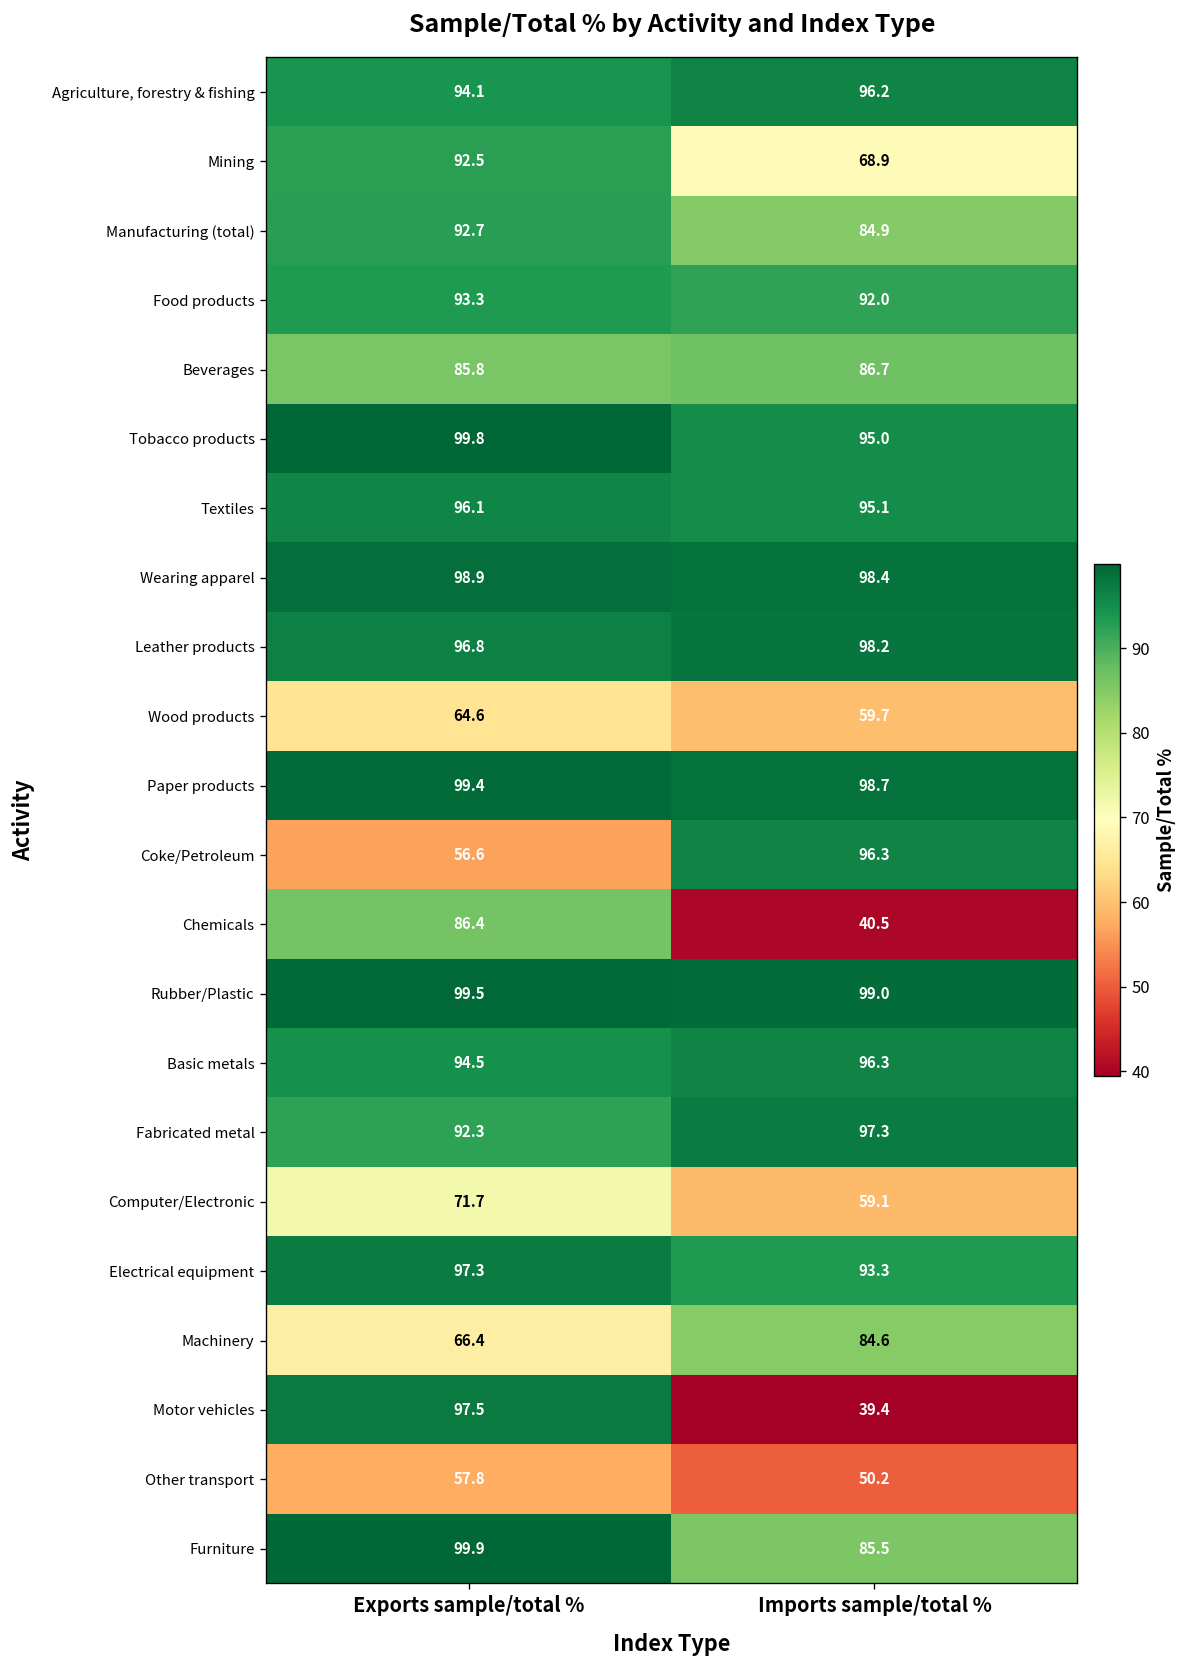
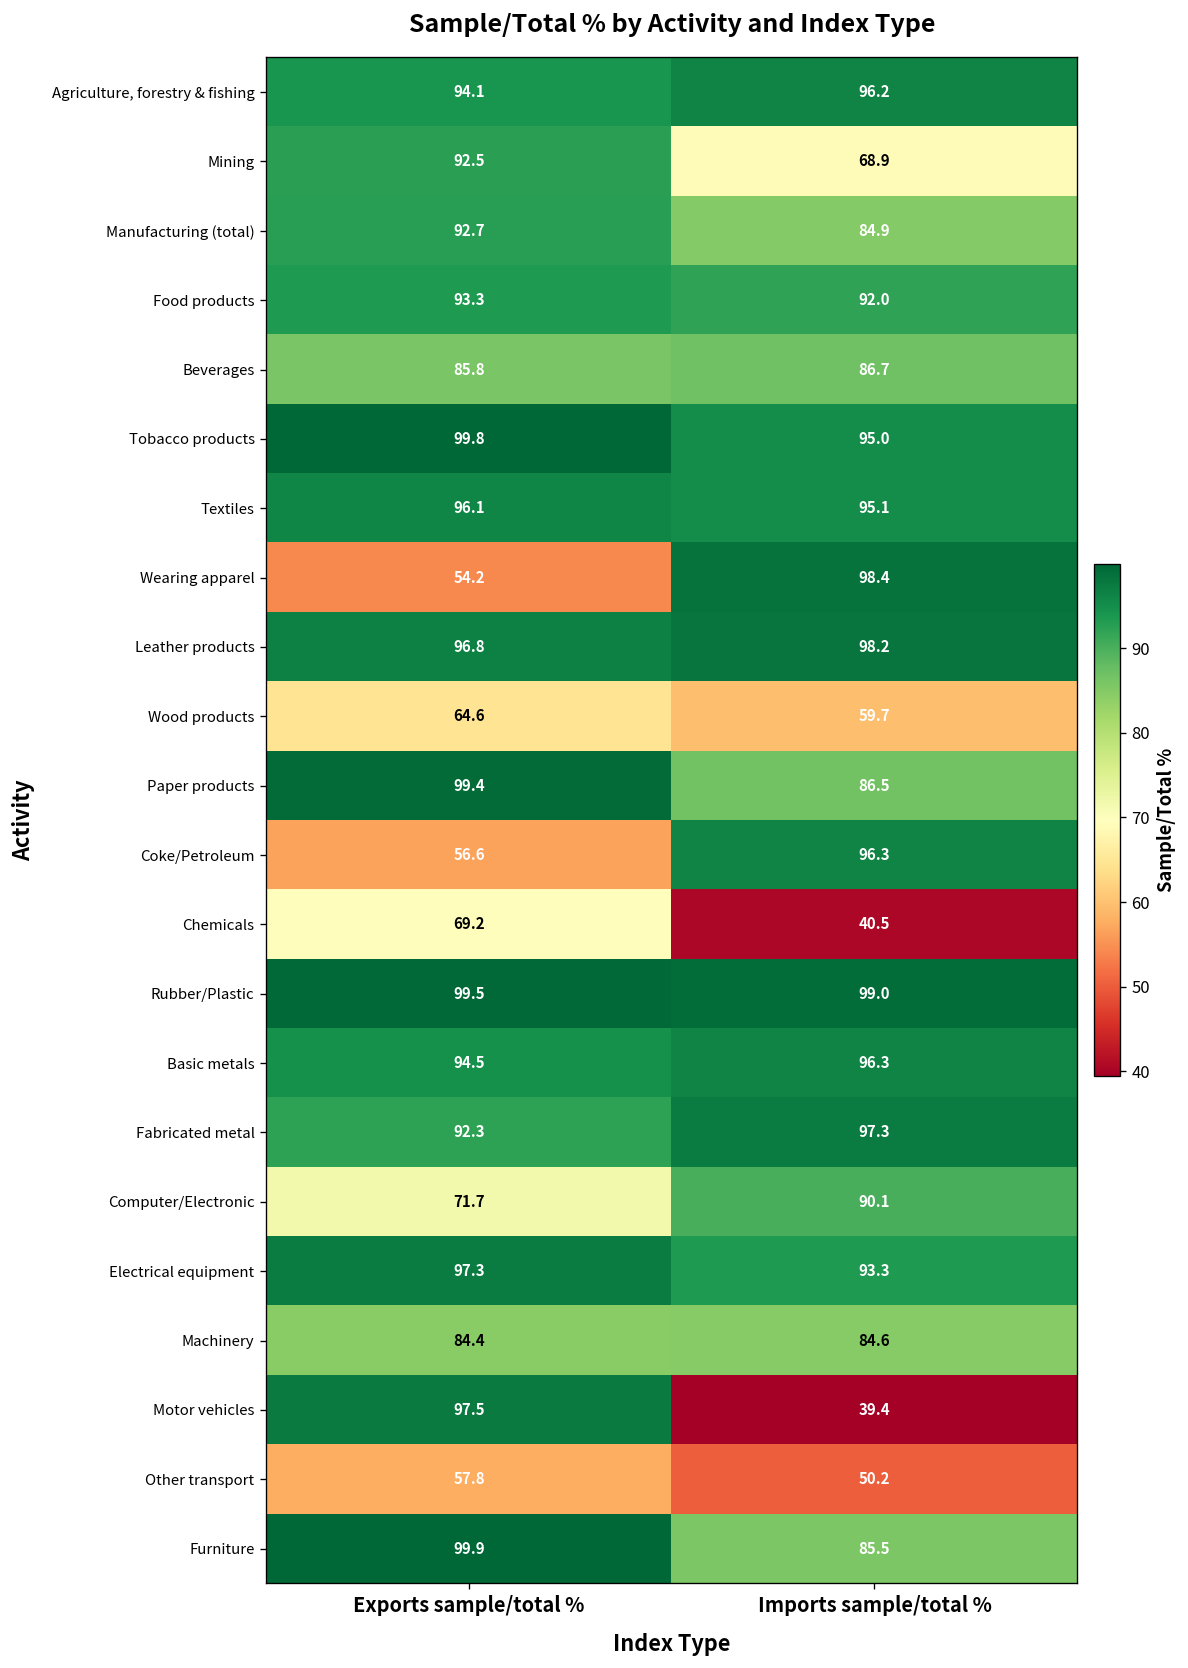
  {
    "Agriculture, forestry & fishing": {
      "Exports sample/total %": 94.1,
      "Imports sample/total %": 96.2
    },
    "Mining": {
      "Exports sample/total %": 92.5,
      "Imports sample/total %": 68.9
    },
    "Manufacturing (total)": {
      "Exports sample/total %": 92.7,
      "Imports sample/total %": 84.9
    },
    "Food products": {
      "Exports sample/total %": 93.3,
      "Imports sample/total %": 92.0
    },
    "Beverages": {
      "Exports sample/total %": 85.8,
      "Imports sample/total %": 86.7
    },
    "Tobacco products": {
      "Exports sample/total %": 99.8,
      "Imports sample/total %": 95.0
    },
    "Textiles": {
      "Exports sample/total %": 96.1,
      "Imports sample/total %": 95.1
    },
    "Wearing apparel": {
-     "Exports sample/total %": 98.9,
+     "Exports sample/total %": 54.2,
      "Imports sample/total %": 98.4
    },
    "Leather products": {
      "Exports sample/total %": 96.8,
      "Imports sample/total %": 98.2
    },
    "Wood products": {
      "Exports sample/total %": 64.6,
      "Imports sample/total %": 59.7
    },
    "Paper products": {
      "Exports sample/total %": 99.4,
-     "Imports sample/total %": 98.7
+     "Imports sample/total %": 86.5
    },
    "Coke/Petroleum": {
      "Exports sample/total %": 56.6,
      "Imports sample/total %": 96.3
    },
    "Chemicals": {
-     "Exports sample/total %": 86.4,
+     "Exports sample/total %": 69.2,
      "Imports sample/total %": 40.5
    },
    "Rubber/Plastic": {
      "Exports sample/total %": 99.5,
      "Imports sample/total %": 99.0
    },
    "Basic metals": {
      "Exports sample/total %": 94.5,
      "Imports sample/total %": 96.3
    },
    "Fabricated metal": {
      "Exports sample/total %": 92.3,
      "Imports sample/total %": 97.3
    },
    "Computer/Electronic": {
      "Exports sample/total %": 71.7,
-     "Imports sample/total %": 59.1
+     "Imports sample/total %": 90.1
    },
    "Electrical equipment": {
      "Exports sample/total %": 97.3,
      "Imports sample/total %": 93.3
    },
    "Machinery": {
-     "Exports sample/total %": 66.4,
+     "Exports sample/total %": 84.4,
      "Imports sample/total %": 84.6
    },
    "Motor vehicles": {
      "Exports sample/total %": 97.5,
      "Imports sample/total %": 39.4
    },
    "Other transport": {
      "Exports sample/total %": 57.8,
      "Imports sample/total %": 50.2
    },
    "Furniture": {
      "Exports sample/total %": 99.9,
      "Imports sample/total %": 85.5
    }
  }
